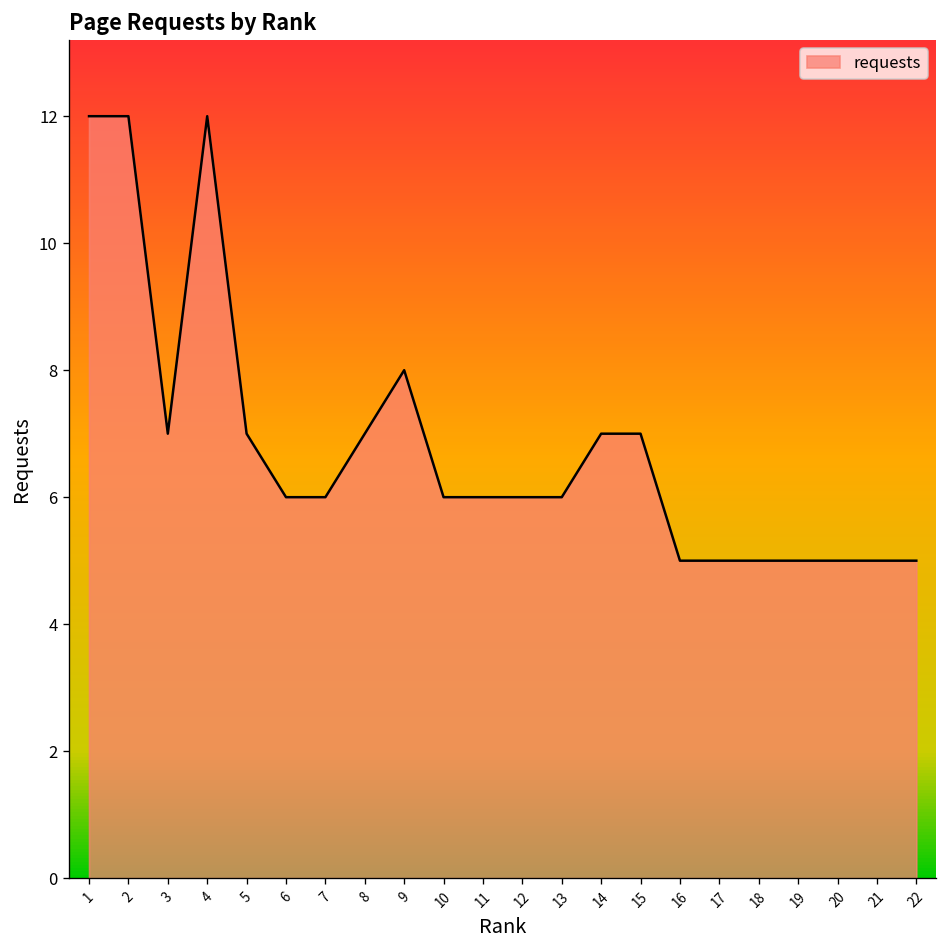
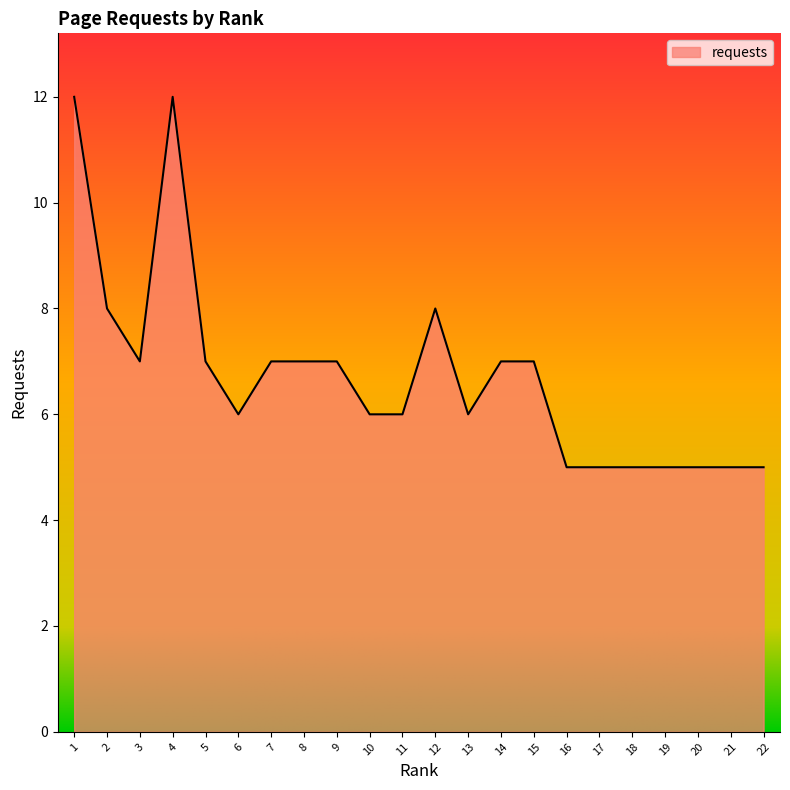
  {
    "1": 12,
-   "2": 12,
+   "2": 8,
    "3": 7,
    "4": 12,
    "5": 7,
    "6": 6,
-   "7": 6,
+   "7": 7,
    "8": 7,
-   "9": 8,
+   "9": 7,
    "10": 6,
    "11": 6,
-   "12": 6,
+   "12": 8,
    "13": 6,
    "14": 7,
    "15": 7,
    "16": 5,
    "17": 5,
    "18": 5,
    "19": 5,
    "20": 5,
    "21": 5,
    "22": 5
  }
